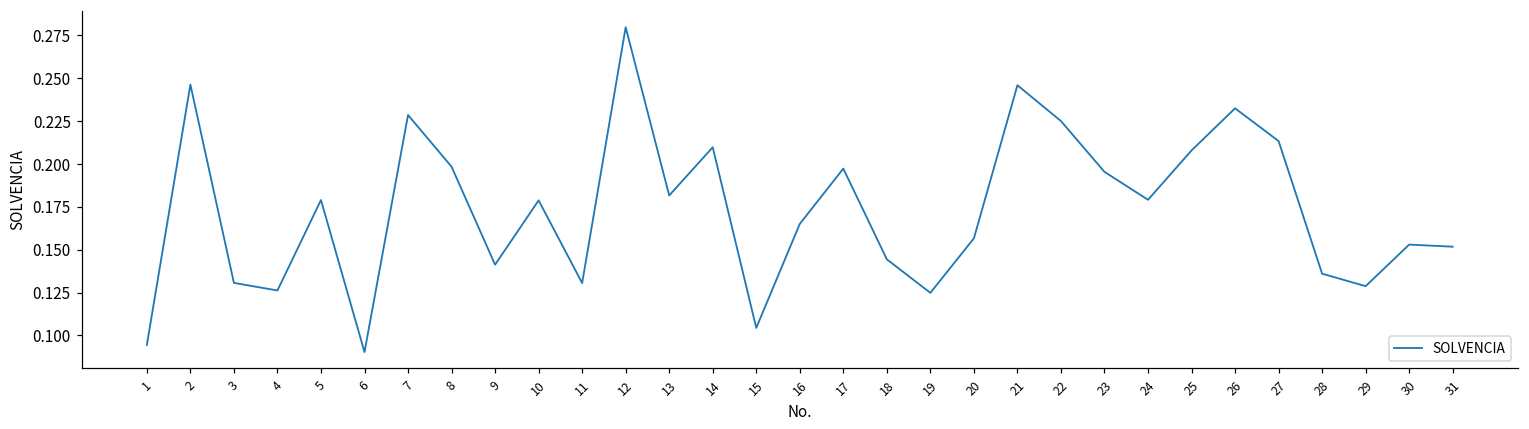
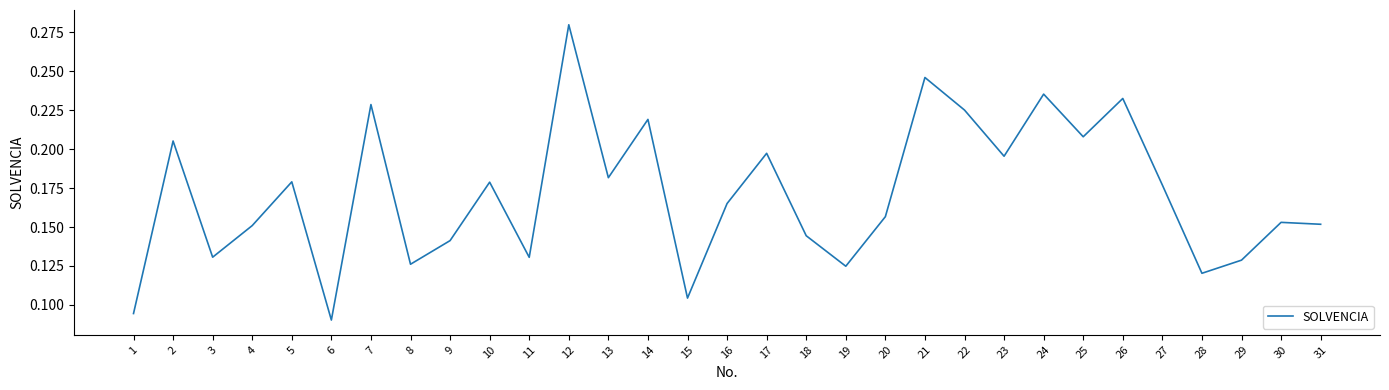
  {
    "1": 0.094,
-   "2": 0.246,
+   "2": 0.205,
    "3": 0.131,
-   "4": 0.126,
+   "4": 0.151,
    "5": 0.179,
    "6": 0.090,
    "7": 0.229,
-   "8": 0.198,
+   "8": 0.126,
    "9": 0.141,
    "10": 0.179,
    "11": 0.131,
    "12": 0.280,
    "13": 0.182,
-   "14": 0.210,
+   "14": 0.219,
    "15": 0.104,
    "16": 0.165,
    "17": 0.197,
    "18": 0.144,
    "19": 0.125,
    "20": 0.157,
    "21": 0.246,
    "22": 0.225,
    "23": 0.195,
-   "24": 0.179,
+   "24": 0.235,
    "25": 0.208,
    "26": 0.232,
-   "27": 0.213,
-   "28": 0.136,
+   "27": 0.177,
+   "28": 0.120,
    "29": 0.129,
    "30": 0.153,
    "31": 0.152
  }
